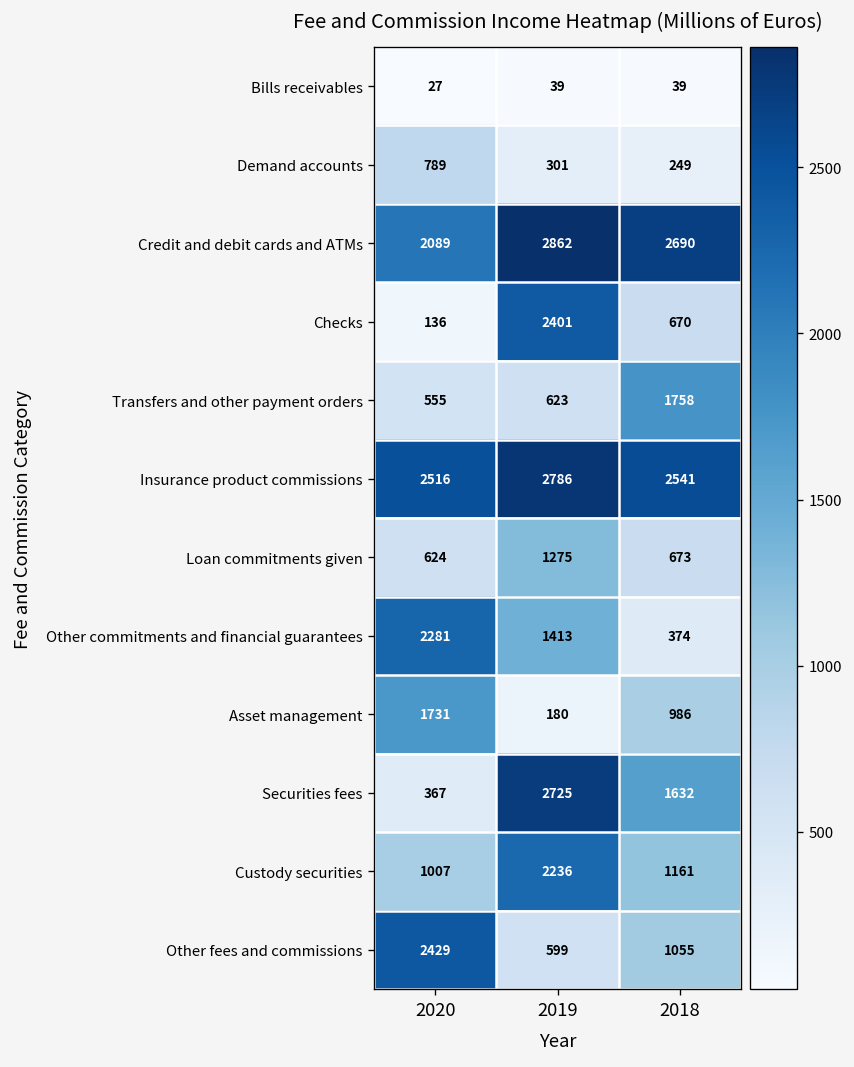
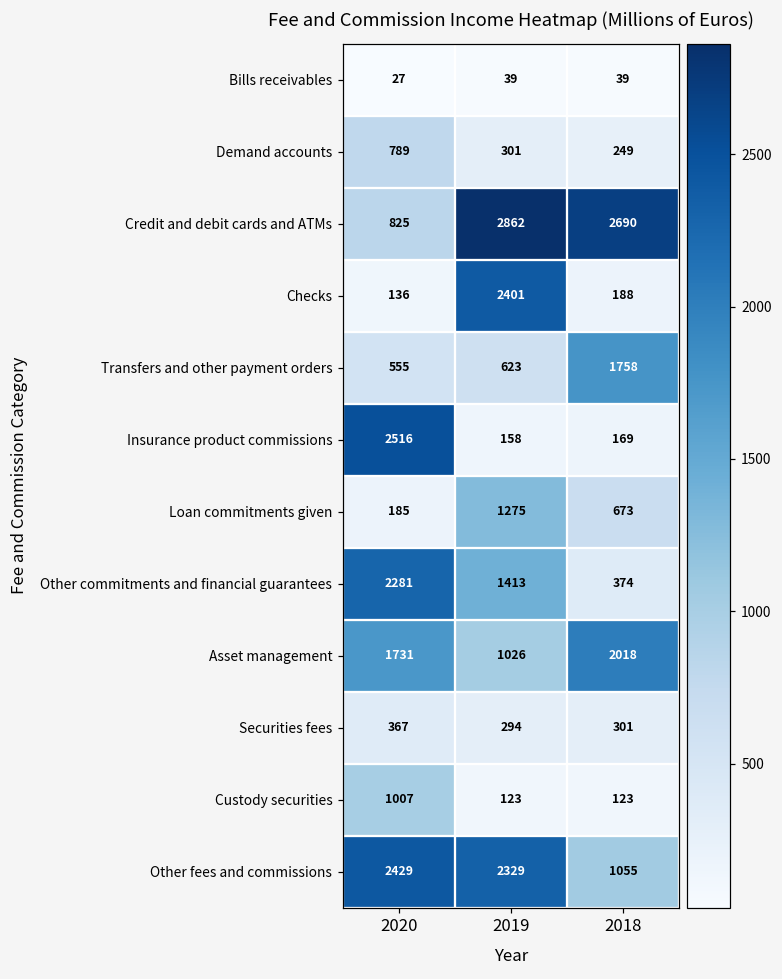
  {
    "Bills receivables": {
      "2020": 27,
      "2019": 39,
      "2018": 39
    },
    "Demand accounts": {
      "2020": 789,
      "2019": 301,
      "2018": 249
    },
    "Credit and debit cards and ATMs": {
-     "2020": 2089,
+     "2020": 825,
      "2019": 2862,
      "2018": 2690
    },
    "Checks": {
      "2020": 136,
      "2019": 2401,
-     "2018": 670
+     "2018": 188
    },
    "Transfers and other payment orders": {
      "2020": 555,
      "2019": 623,
      "2018": 1758
    },
    "Insurance product commissions": {
      "2020": 2516,
-     "2019": 2786,
-     "2018": 2541
+     "2019": 158,
+     "2018": 169
    },
    "Loan commitments given": {
-     "2020": 624,
+     "2020": 185,
      "2019": 1275,
      "2018": 673
    },
    "Other commitments and financial guarantees": {
      "2020": 2281,
      "2019": 1413,
      "2018": 374
    },
    "Asset management": {
      "2020": 1731,
-     "2019": 180,
-     "2018": 986
+     "2019": 1026,
+     "2018": 2018
    },
    "Securities fees": {
      "2020": 367,
-     "2019": 2725,
-     "2018": 1632
+     "2019": 294,
+     "2018": 301
    },
    "Custody securities": {
      "2020": 1007,
-     "2019": 2236,
-     "2018": 1161
+     "2019": 123,
+     "2018": 123
    },
    "Other fees and commissions": {
      "2020": 2429,
-     "2019": 599,
+     "2019": 2329,
      "2018": 1055
    }
  }
